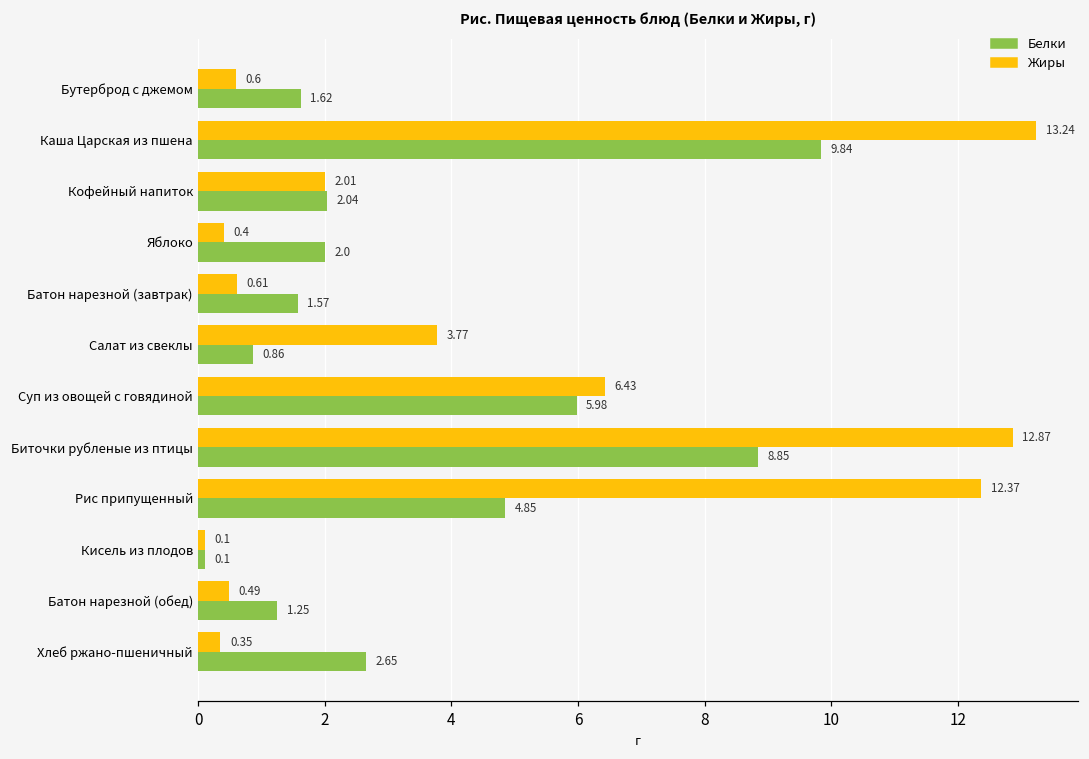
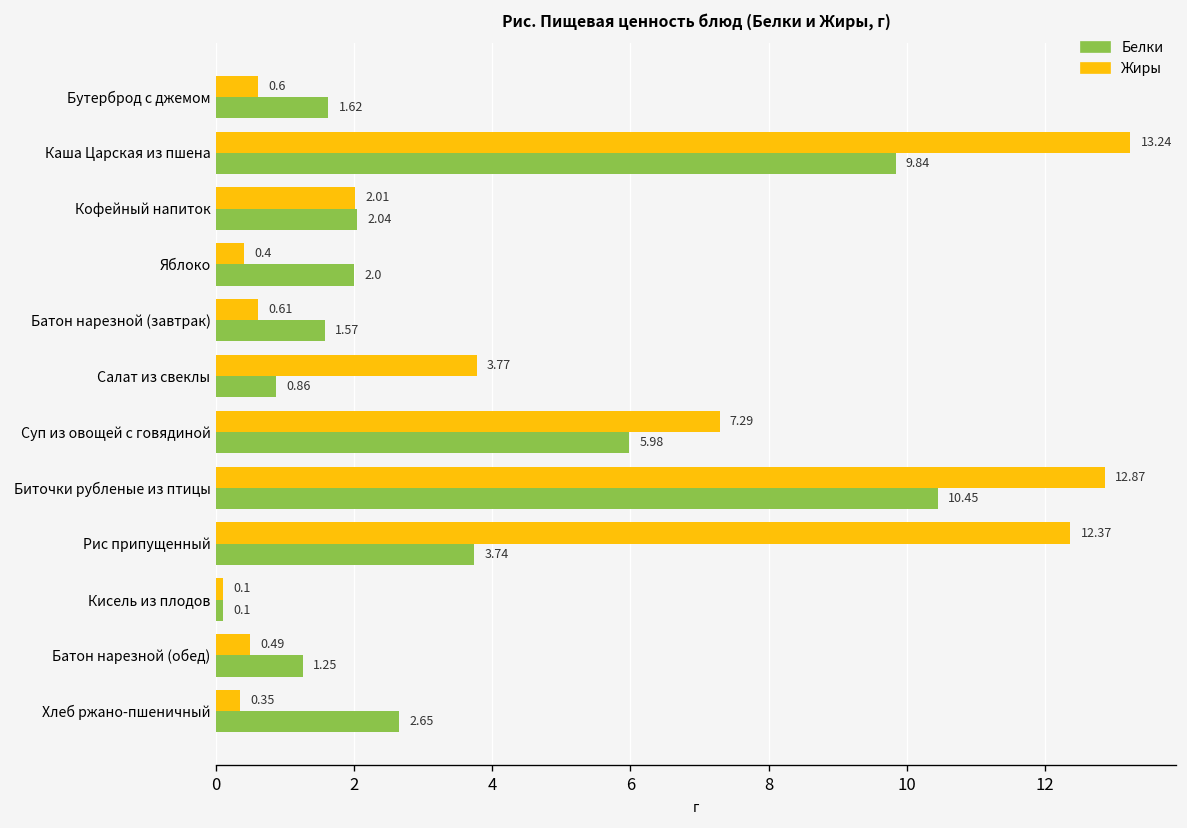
  {
    "Белки": {
      "Бутерброд с джемом": 1.62,
      "Каша Царская из пшена": 9.84,
      "Кофейный напиток": 2.04,
      "Яблоко": 2.0,
      "Батон нарезной (завтрак)": 1.57,
      "Салат из свеклы": 0.86,
      "Суп из овощей с говядиной": 5.98,
-     "Биточки рубленые из птицы": 8.85,
-     "Рис припущенный": 4.85,
+     "Биточки рубленые из птицы": 10.45,
+     "Рис припущенный": 3.74,
      "Кисель из плодов": 0.1,
      "Батон нарезной (обед)": 1.25,
      "Хлеб ржано-пшеничный": 2.65
    },
    "Жиры": {
      "Бутерброд с джемом": 0.6,
      "Каша Царская из пшена": 13.24,
      "Кофейный напиток": 2.01,
      "Яблоко": 0.4,
      "Батон нарезной (завтрак)": 0.61,
      "Салат из свеклы": 3.77,
-     "Суп из овощей с говядиной": 6.43,
+     "Суп из овощей с говядиной": 7.29,
      "Биточки рубленые из птицы": 12.87,
      "Рис припущенный": 12.37,
      "Кисель из плодов": 0.1,
      "Батон нарезной (обед)": 0.49,
      "Хлеб ржано-пшеничный": 0.35
    }
  }
